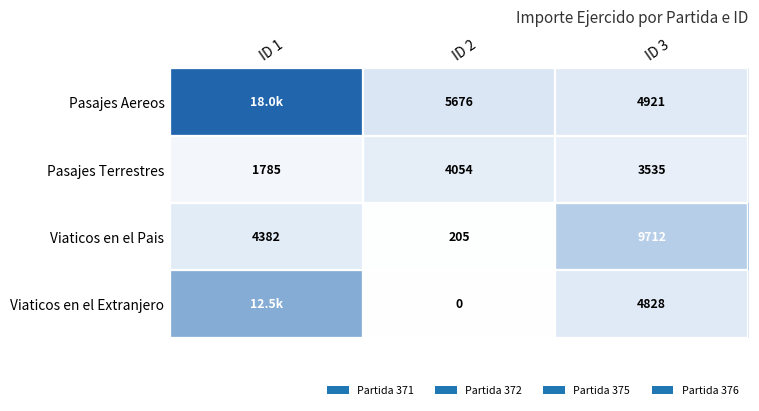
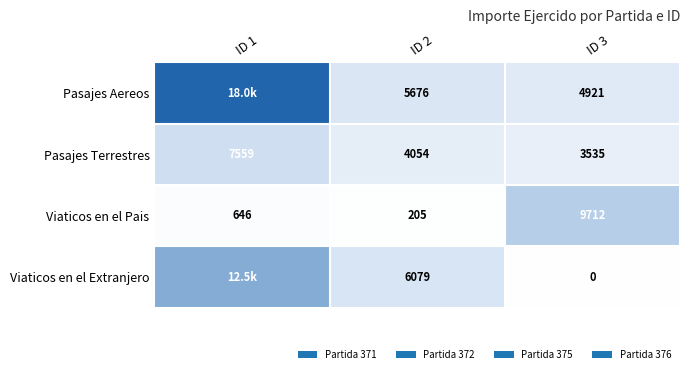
  {
    "Pasajes Aereos": {
      "ID 1": "18.0k",
      "ID 2": "5676",
      "ID 3": "4921"
    },
    "Pasajes Terrestres": {
-     "ID 1": "1785",
+     "ID 1": "7559",
      "ID 2": "4054",
      "ID 3": "3535"
    },
    "Viaticos en el Pais": {
-     "ID 1": "4382",
+     "ID 1": "646",
      "ID 2": "205",
      "ID 3": "9712"
    },
    "Viaticos en el Extranjero": {
      "ID 1": "12.5k",
-     "ID 2": "0",
-     "ID 3": "4828"
+     "ID 2": "6079",
+     "ID 3": "0"
    }
  }
